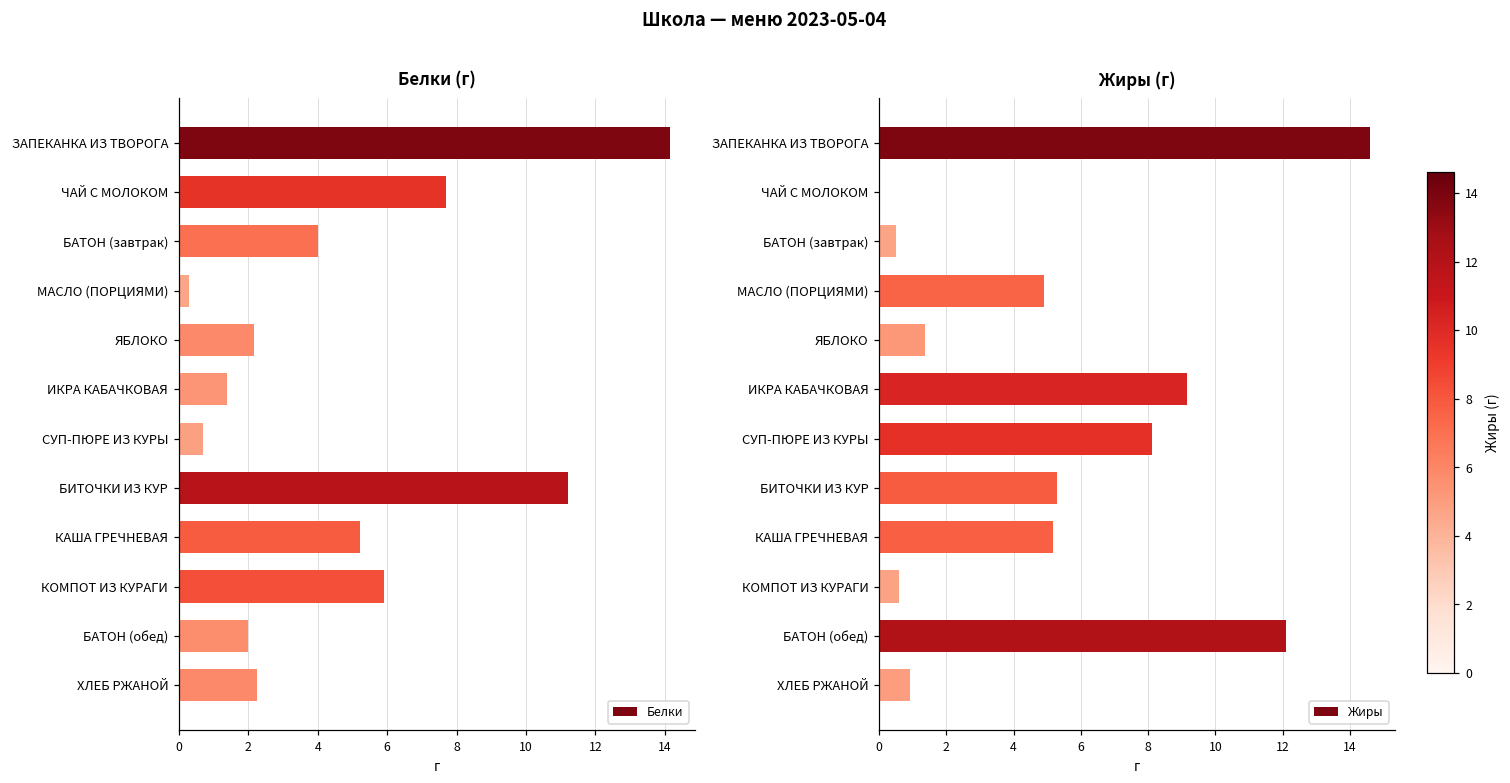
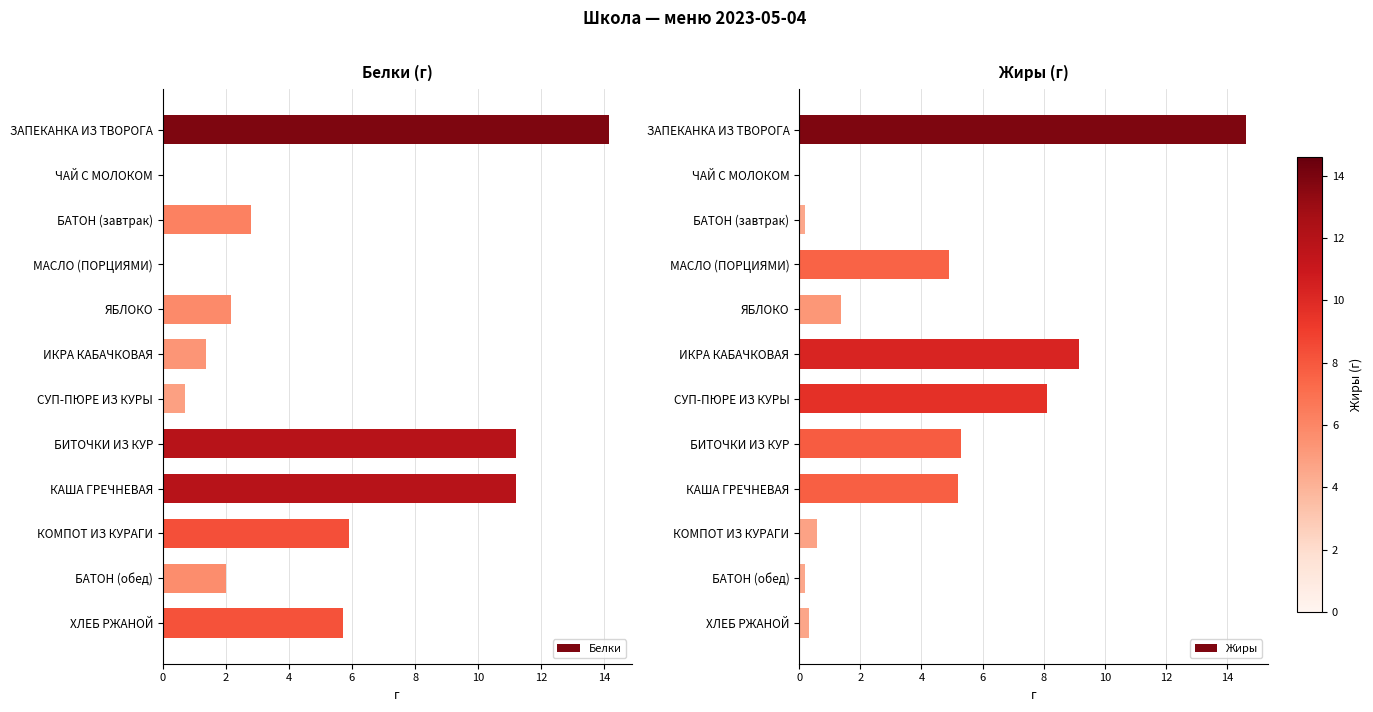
  {
    "Белки (г)": {
      "ЗАПЕКАНКА ИЗ ТВОРОГА": 14.2,
-     "ЧАЙ С МОЛОКОМ": 7.7,
-     "БАТОН (завтрак)": 4.0,
-     "МАСЛО (ПОРЦИЯМИ)": 0.3,
+     "ЧАЙ С МОЛОКОМ": 0.0,
+     "БАТОН (завтрак)": 2.8,
+     "МАСЛО (ПОРЦИЯМИ)": 0.0,
      "ЯБЛОКО": 2.2,
      "ИКРА КАБАЧКОВАЯ": 1.4,
      "СУП-ПЮРЕ ИЗ КУРЫ": 0.7,
      "БИТОЧКИ ИЗ КУР": 11.2,
-     "КАША ГРЕЧНЕВАЯ": 5.2,
+     "КАША ГРЕЧНЕВАЯ": 11.2,
      "КОМПОТ ИЗ КУРАГИ": 5.9,
      "БАТОН (обед)": 2.0,
-     "ХЛЕБ РЖАНОЙ": 2.2
+     "ХЛЕБ РЖАНОЙ": 5.7
    },
    "Жиры (г)": {
      "ЗАПЕКАНКА ИЗ ТВОРОГА": 14.6,
      "ЧАЙ С МОЛОКОМ": 0.0,
-     "БАТОН (завтрак)": 0.5,
+     "БАТОН (завтрак)": 0.2,
      "МАСЛО (ПОРЦИЯМИ)": 4.9,
      "ЯБЛОКО": 1.4,
      "ИКРА КАБАЧКОВАЯ": 9.1,
      "СУП-ПЮРЕ ИЗ КУРЫ": 8.1,
      "БИТОЧКИ ИЗ КУР": 5.3,
      "КАША ГРЕЧНЕВАЯ": 5.2,
      "КОМПОТ ИЗ КУРАГИ": 0.6,
-     "БАТОН (обед)": 12.1,
-     "ХЛЕБ РЖАНОЙ": 0.9
+     "БАТОН (обед)": 0.2,
+     "ХЛЕБ РЖАНОЙ": 0.3
    }
  }
